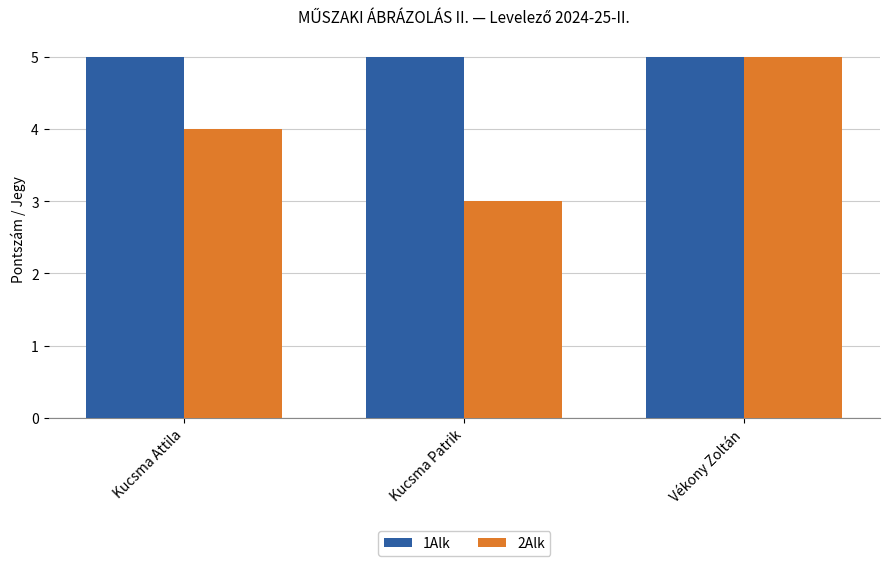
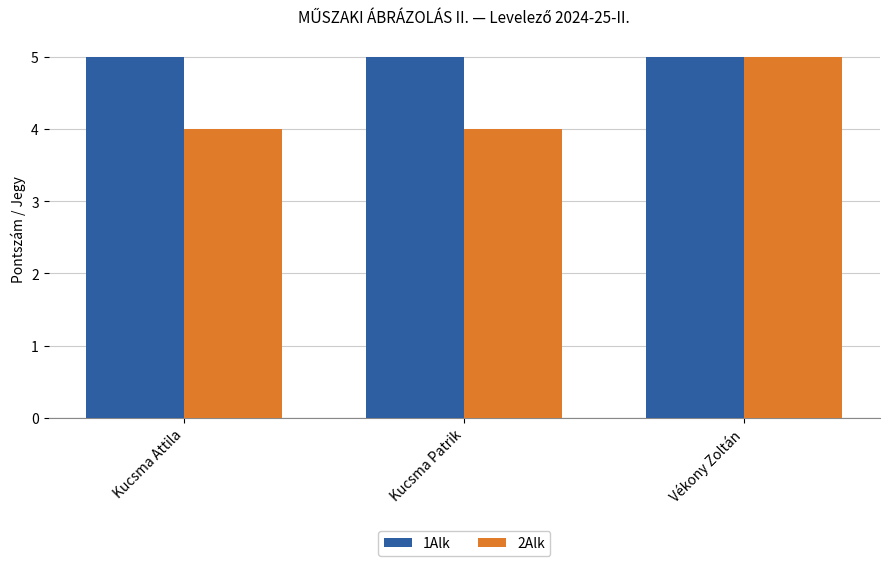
  {
    "1Alk": {
      "Kucsma Attila": 5,
      "Kucsma Patrik": 5,
      "Vékony Zoltán": 5
    },
    "2Alk": {
      "Kucsma Attila": 4,
-     "Kucsma Patrik": 3,
+     "Kucsma Patrik": 4,
      "Vékony Zoltán": 5
    }
  }
